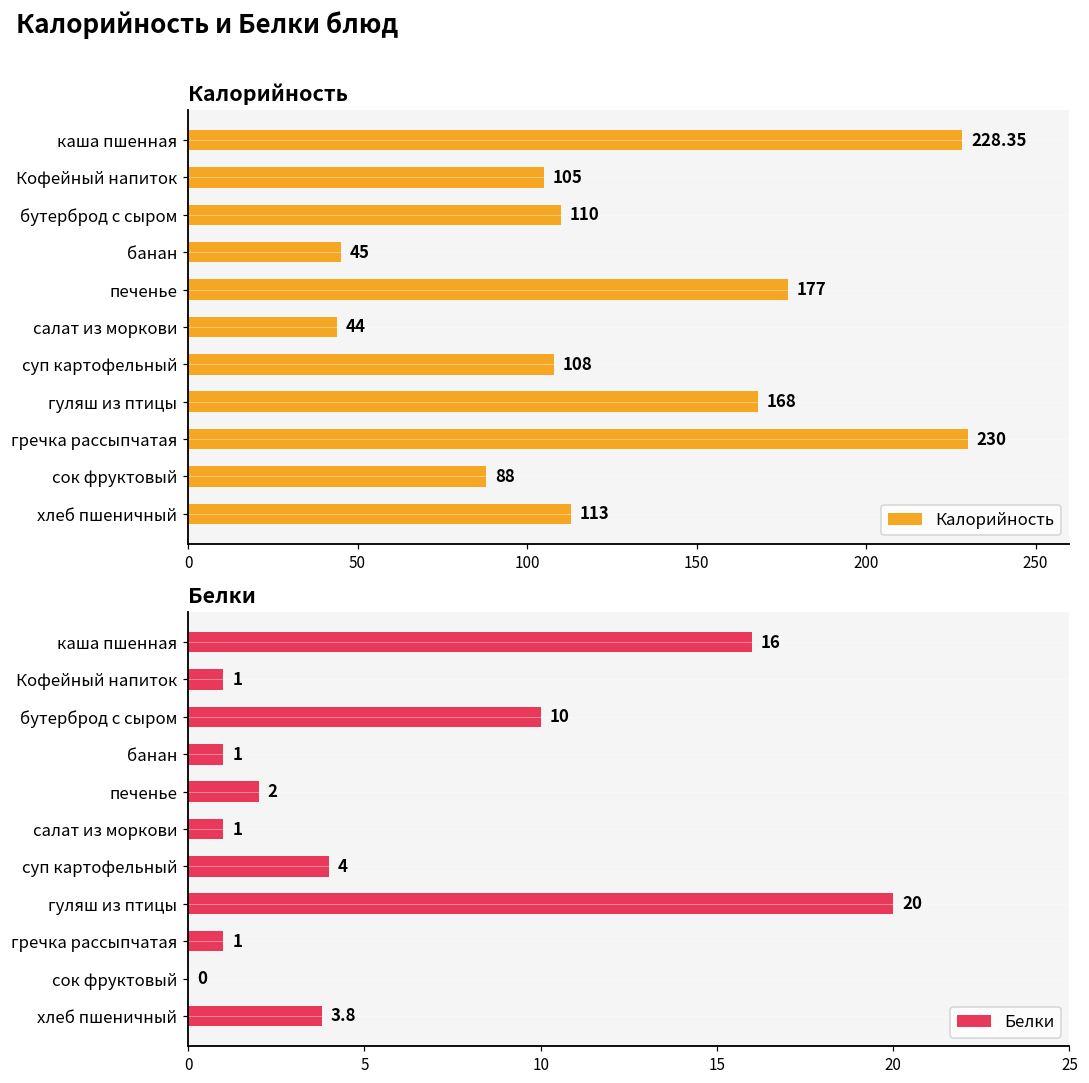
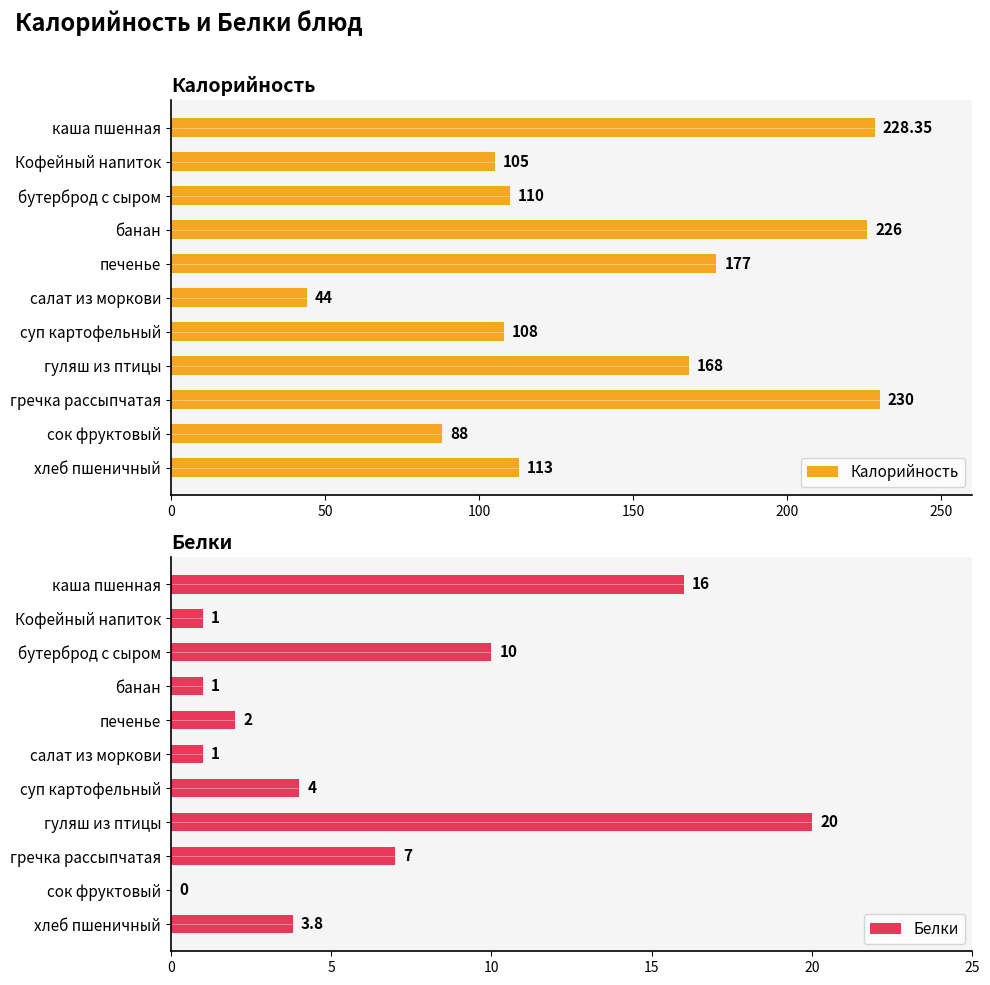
  {
    "Калорийность": {
      "каша пшенная": 228.35,
      "Кофейный напиток": 105,
      "бутерброд с сыром": 110,
-     "банан": 45,
+     "банан": 226,
      "печенье": 177,
      "салат из моркови": 44,
      "суп картофельный": 108,
      "гуляш из птицы": 168,
      "гречка рассыпчатая": 230,
      "сок фруктовый": 88,
      "хлеб пшеничный": 113
    },
    "Белки": {
      "каша пшенная": 16,
      "Кофейный напиток": 1,
      "бутерброд с сыром": 10,
      "банан": 1,
      "печенье": 2,
      "салат из моркови": 1,
      "суп картофельный": 4,
      "гуляш из птицы": 20,
-     "гречка рассыпчатая": 1,
+     "гречка рассыпчатая": 7,
      "сок фруктовый": 0,
      "хлеб пшеничный": 3.8
    }
  }
